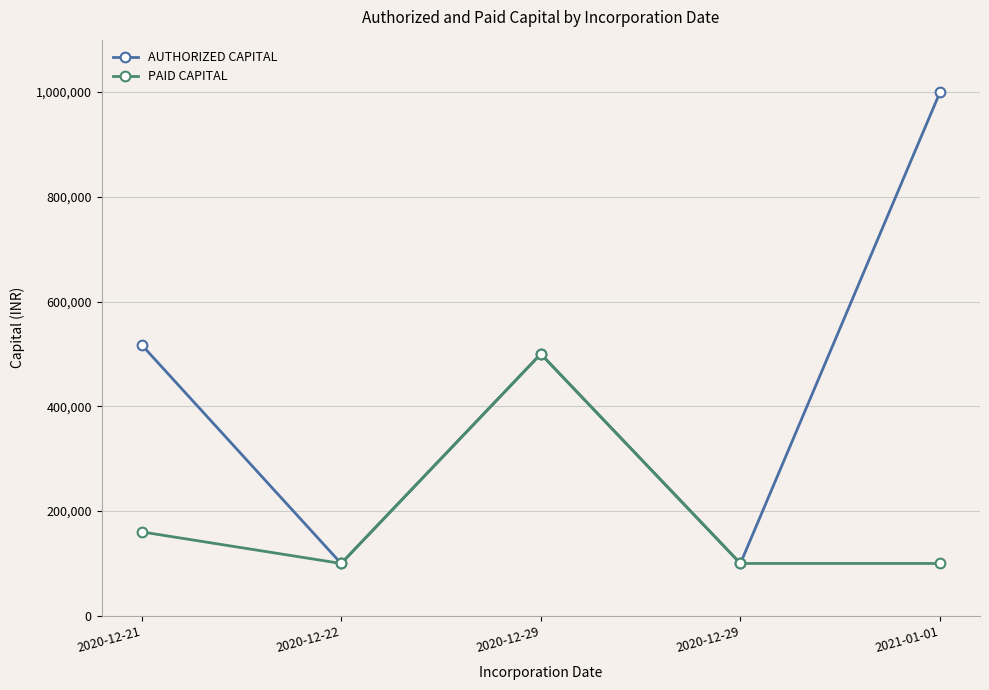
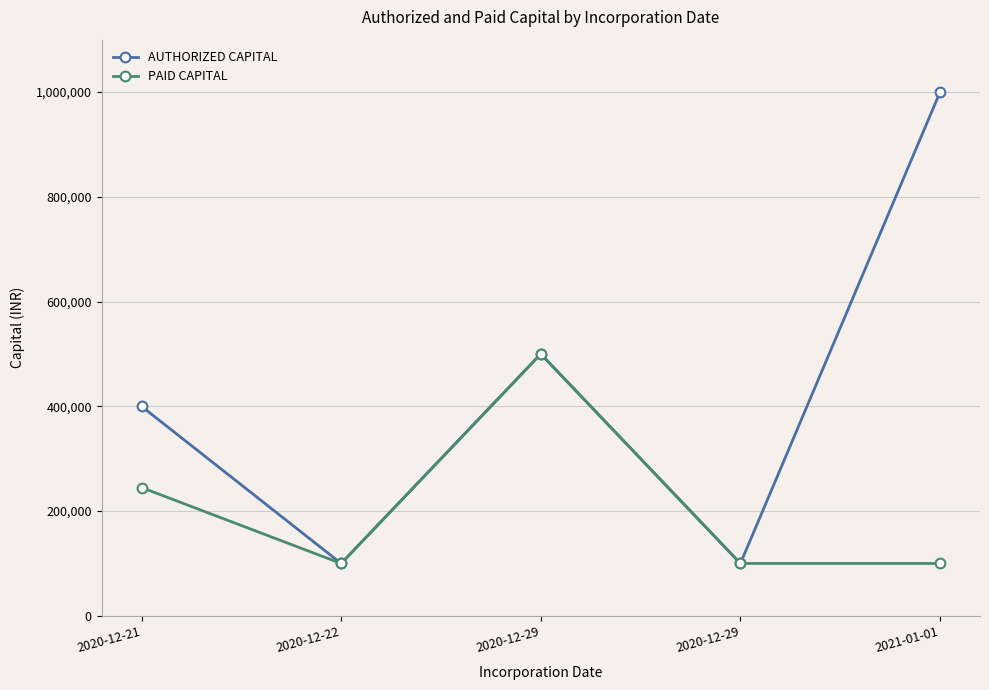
  {
    "AUTHORIZED CAPITAL": {
-     "2020-12-21": "520,000",
+     "2020-12-21": "400,000",
      "2021-01-01": "1,000,000"
    },
    "PAID CAPITAL": {
-     "2020-12-21": "160,000",
+     "2020-12-21": "250,000",
      "2021-01-01": "100,000"
    }
  }
